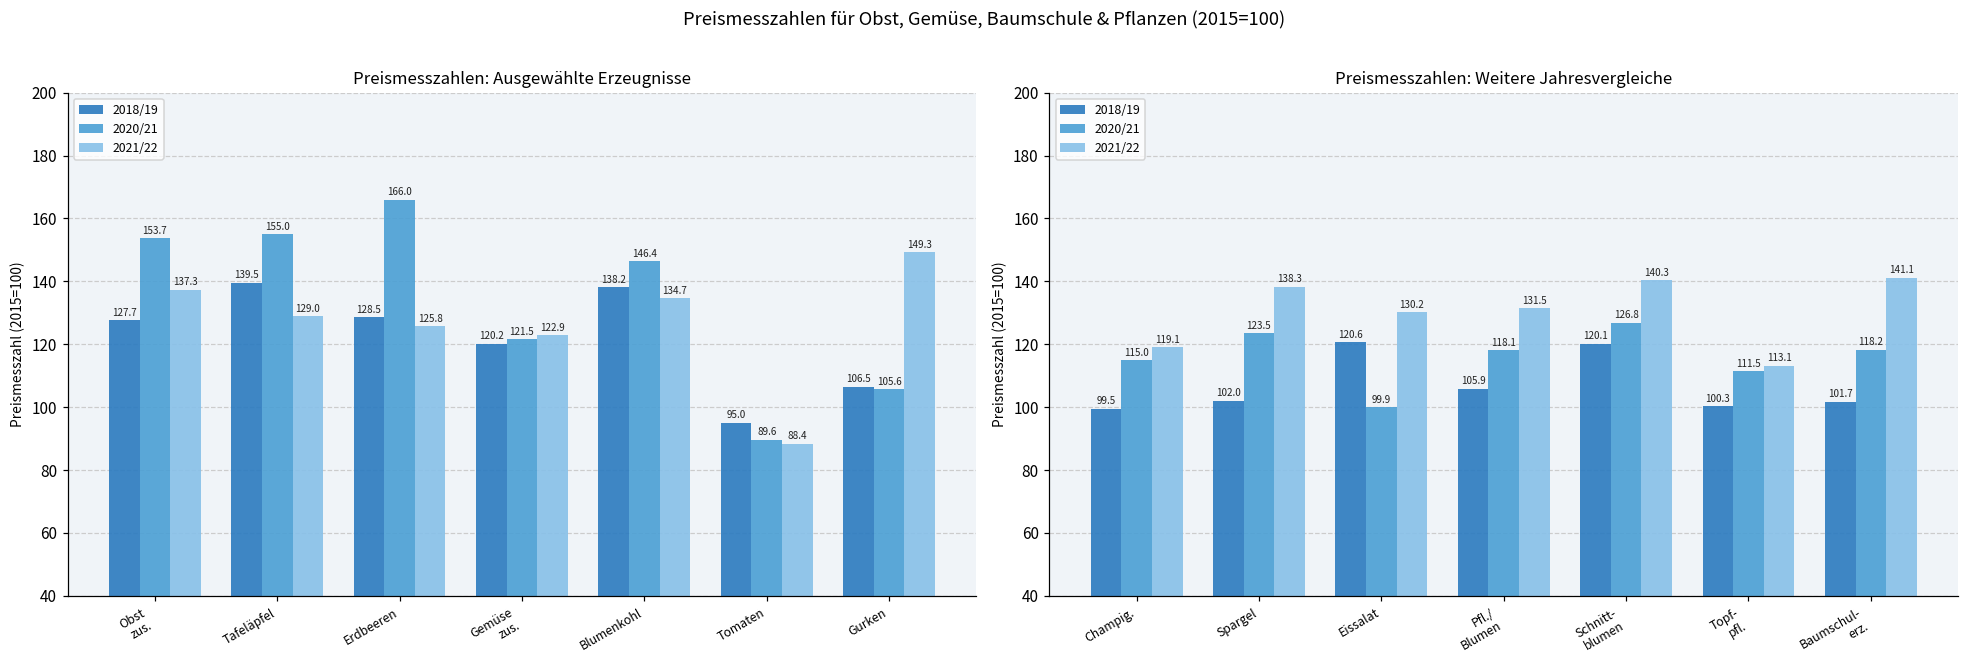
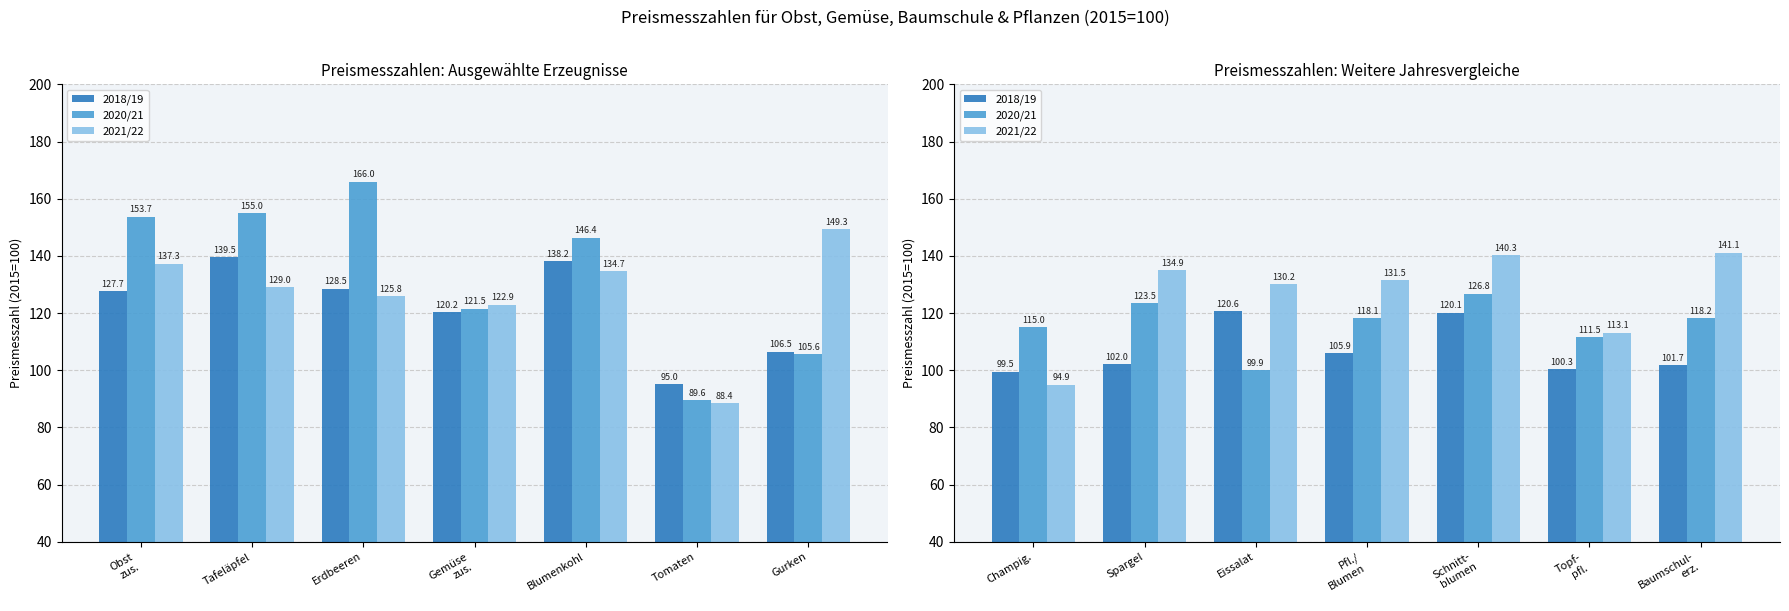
  {
    "Preismesszahlen: Ausgewählte Erzeugnisse": {
      "2021/22": {
        "Obst zus.": 137.3,
        "Tafeläpfel": 129.0,
        "Erdbeeren": 125.8,
        "Gemüse zus.": 122.9,
        "Blumenkohl": 134.7,
        "Tomaten": 88.4,
        "Gurken": 149.3
      }
    },
    "Preismesszahlen: Weitere Jahresvergleiche": {
      "2021/22": {
-       "Champig.": 119.1,
-       "Spargel": 138.3,
+       "Champig.": 94.9,
+       "Spargel": 134.9,
        "Eissalat": 130.2,
        "Pfl./ Blumen": 131.5,
        "Schnitt- blumen": 140.3,
        "Topf- pfl.": 113.1,
        "Baumschul- erz.": 141.1
      }
    }
  }
